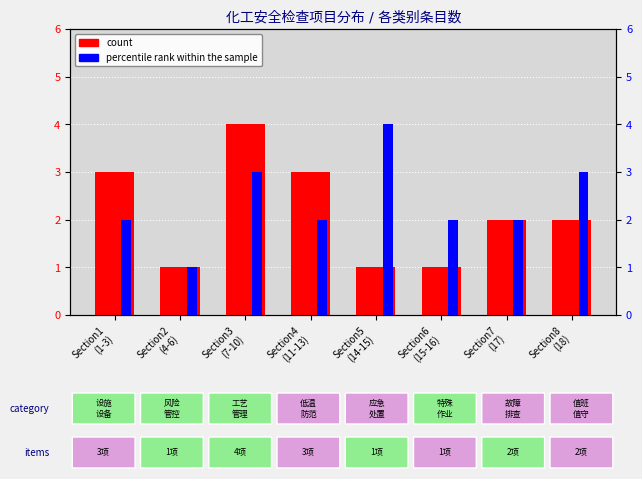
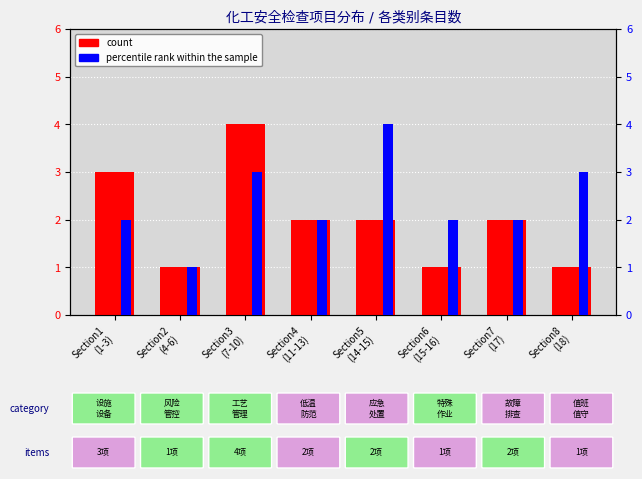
  {
    "count": {
-     "Section4 (11-13)": "3项",
-     "Section5 (14-15)": "1项",
-     "Section8 (18)": "2项"
+     "Section4 (11-13)": "2项",
+     "Section5 (14-15)": "2项",
+     "Section8 (18)": "1项"
    },
    "percentile rank within the sample": {
      "Section1 (1-3)": "2.0",
      "Section2 (4-6)": "1.0",
      "Section3 (7-10)": "3.0",
      "Section4 (11-13)": "2.0",
      "Section5 (14-15)": "4.0",
      "Section6 (15-16)": "2.0",
      "Section7 (17)": "2.0",
      "Section8 (18)": "3.0"
    }
  }
